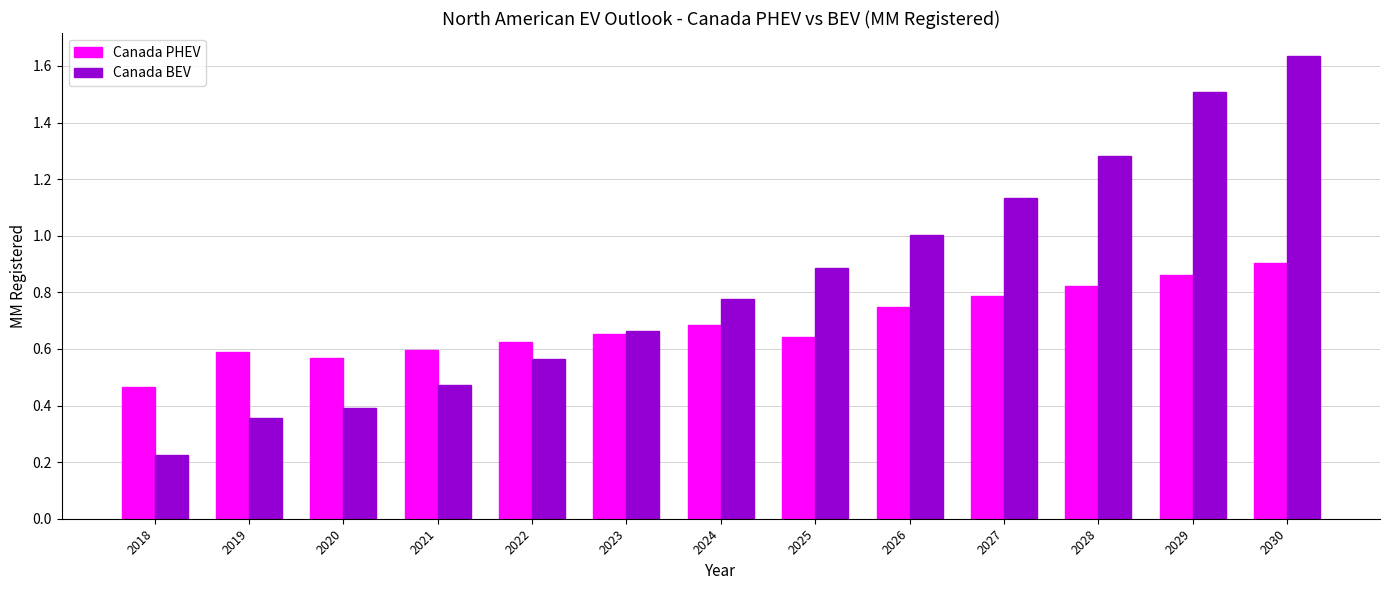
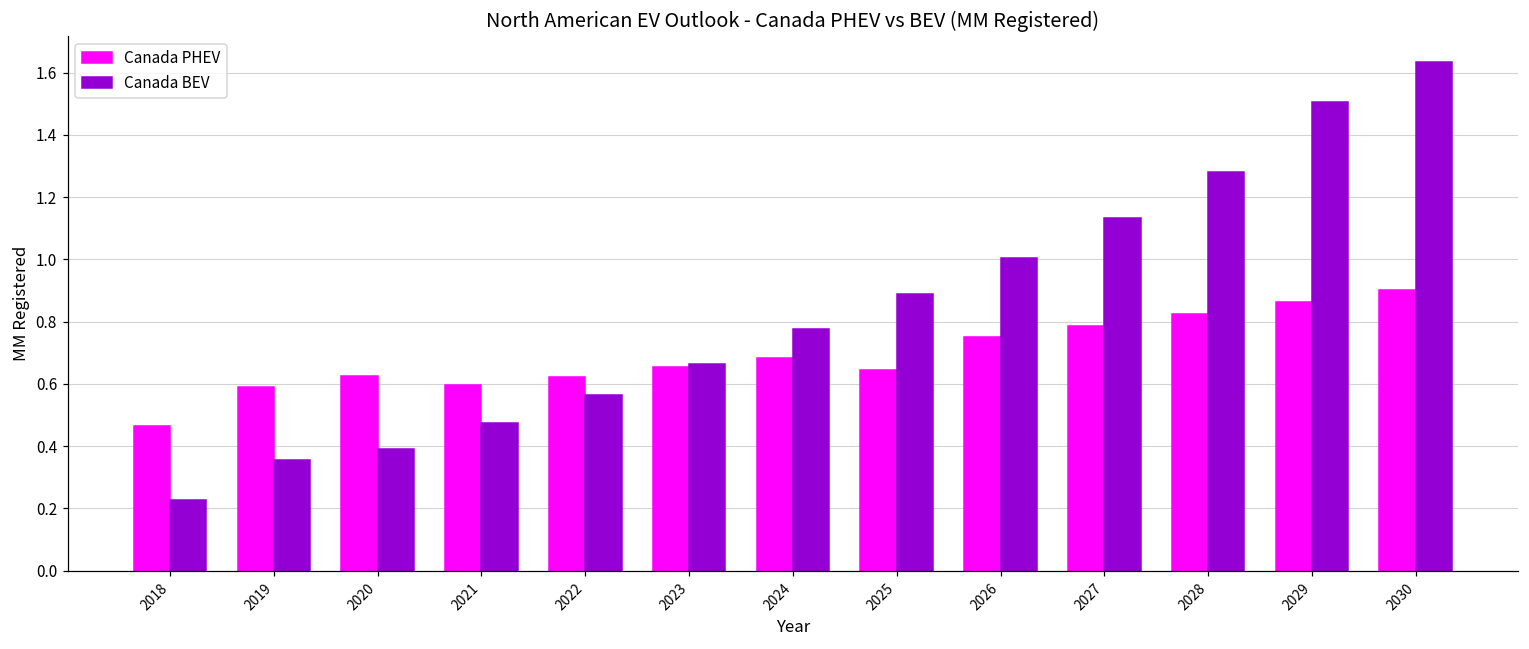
  {
    "Canada PHEV": {
      "2018": 0.46,
      "2019": 0.59,
-     "2020": 0.57,
+     "2020": 0.63,
      "2021": 0.59,
      "2022": 0.62,
      "2023": 0.65,
      "2024": 0.68,
      "2025": 0.64,
      "2026": 0.75,
      "2027": 0.79,
      "2028": 0.82,
      "2029": 0.86,
      "2030": 0.90
    },
    "Canada BEV": {
      "2018": 0.23,
      "2019": 0.36,
      "2020": 0.39,
      "2021": 0.47,
      "2022": 0.57,
      "2023": 0.66,
      "2024": 0.78,
      "2025": 0.89,
      "2026": 1.00,
      "2027": 1.13,
      "2028": 1.28,
      "2029": 1.51,
      "2030": 1.63
    }
  }
